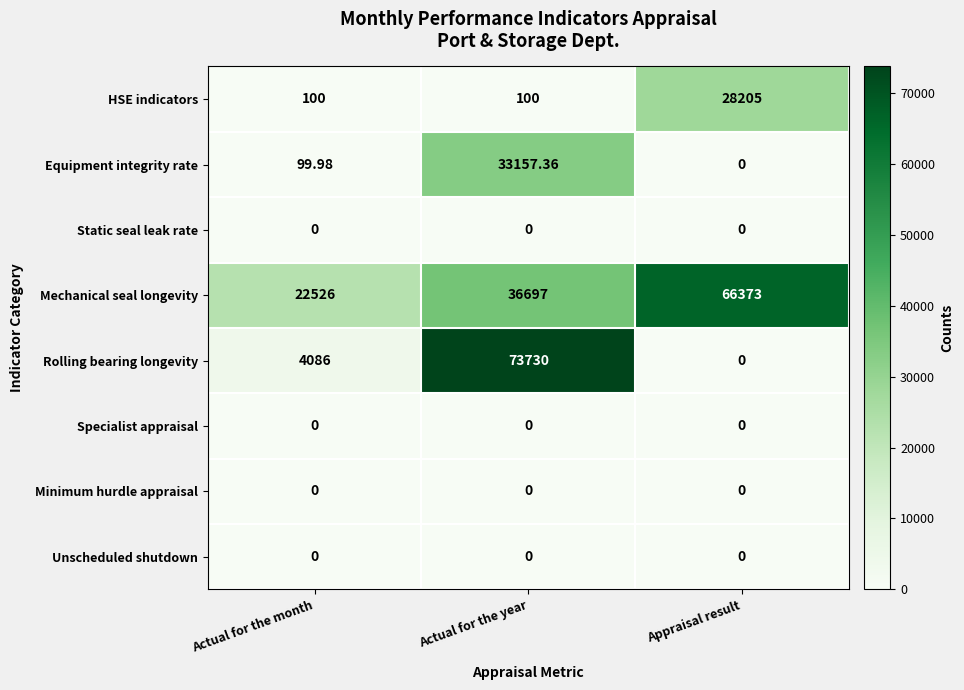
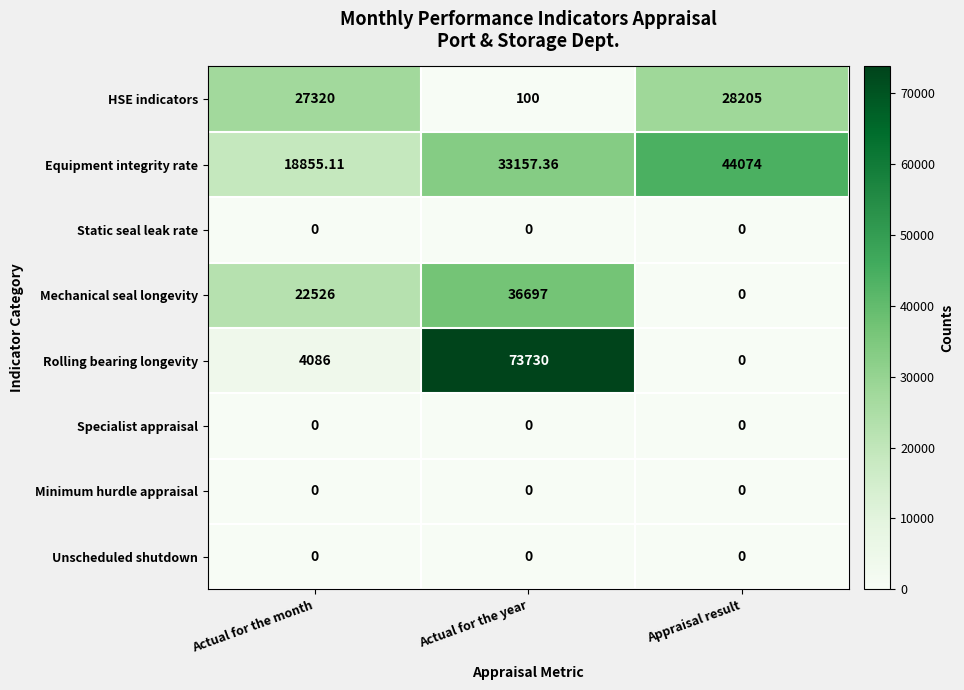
  {
    "HSE indicators": {
-     "Actual for the month": 100,
+     "Actual for the month": 27320,
      "Actual for the year": 100,
      "Appraisal result": 28205
    },
    "Equipment integrity rate": {
-     "Actual for the month": 99.98,
+     "Actual for the month": 18855.11,
      "Actual for the year": 33157.36,
-     "Appraisal result": 0
+     "Appraisal result": 44074
    },
    "Static seal leak rate": {
      "Actual for the month": 0,
      "Actual for the year": 0,
      "Appraisal result": 0
    },
    "Mechanical seal longevity": {
      "Actual for the month": 22526,
      "Actual for the year": 36697,
-     "Appraisal result": 66373
+     "Appraisal result": 0
    },
    "Rolling bearing longevity": {
      "Actual for the month": 4086,
      "Actual for the year": 73730,
      "Appraisal result": 0
    },
    "Specialist appraisal": {
      "Actual for the month": 0,
      "Actual for the year": 0,
      "Appraisal result": 0
    },
    "Minimum hurdle appraisal": {
      "Actual for the month": 0,
      "Actual for the year": 0,
      "Appraisal result": 0
    },
    "Unscheduled shutdown": {
      "Actual for the month": 0,
      "Actual for the year": 0,
      "Appraisal result": 0
    }
  }
